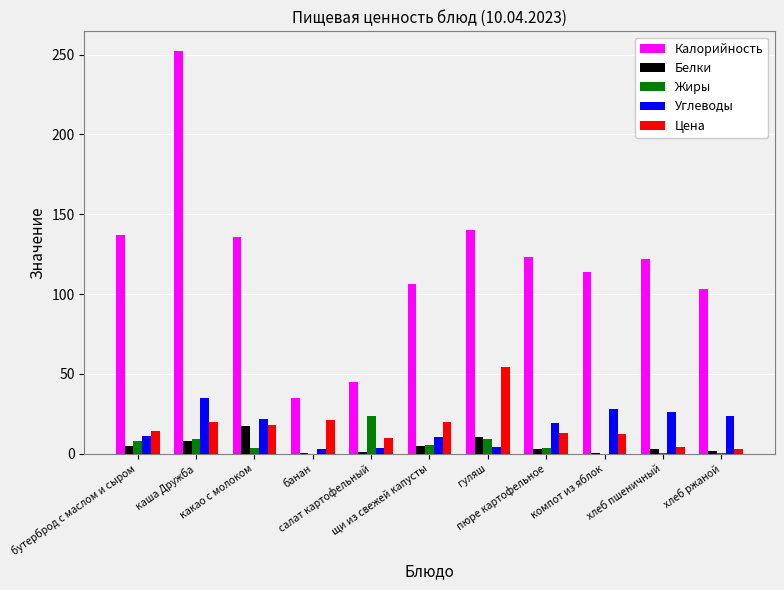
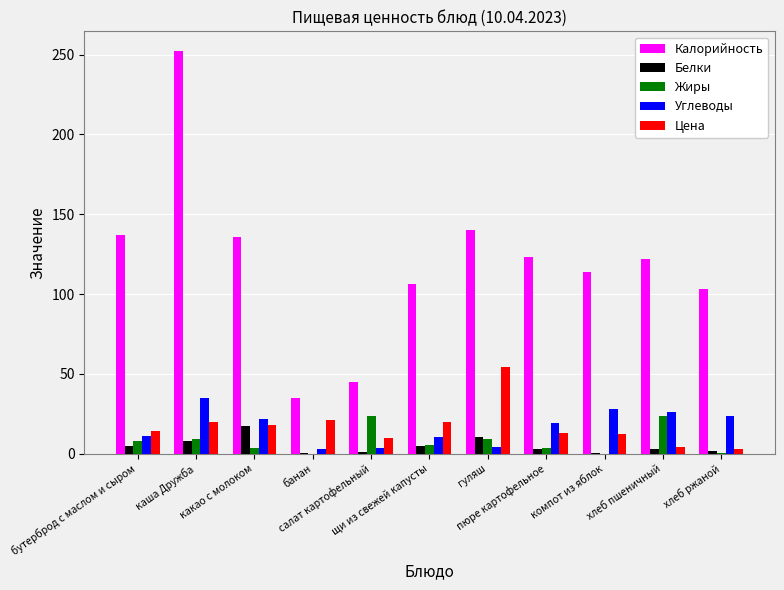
  {
    "Калорийность": {
      "бутерброд с маслом и сыром": 137,
      "каша Дружба": 252,
      "какао с молоком": 136,
      "банан": 35,
      "салат картофельный": 45,
      "щи из свежей капусты": 106,
      "гуляш": 140,
      "пюре картофельное": 123,
      "компот из яблок": 114,
      "хлеб пшеничный": 122,
      "хлеб ржаной": 103
    },
    "Белки": {
      "бутерброд с маслом и сыром": 5,
      "каша Дружба": 8,
      "какао с молоком": 17,
      "щи из свежей капусты": 5,
      "гуляш": 10,
      "пюре картофельное": 3,
      "хлеб пшеничный": 3,
      "хлеб ржаной": 2
    },
    "Жиры": {
      "бутерброд с маслом и сыром": 8,
      "каша Дружба": 9,
      "какао с молоком": 3,
      "банан": 0,
      "салат картофельный": 24,
      "щи из свежей капусты": 5,
      "гуляш": 9,
      "пюре картофельное": 4,
      "компот из яблок": 0,
-     "хлеб пшеничный": 1
+     "хлеб пшеничный": 23
    },
    "Углеводы": {
      "бутерброд с маслом и сыром": 11,
      "каша Дружба": 35,
      "какао с молоком": 22,
      "банан": 3,
      "салат картофельный": 3,
      "щи из свежей капусты": 10,
      "гуляш": 4,
      "пюре картофельное": 19,
      "компот из яблок": 28,
      "хлеб пшеничный": 26,
      "хлеб ржаной": 24
    },
    "Цена": {
      "бутерброд с маслом и сыром": 14,
      "каша Дружба": 20,
      "какао с молоком": 18,
      "банан": 21,
      "салат картофельный": 10,
      "щи из свежей капусты": 20,
      "гуляш": 54,
      "пюре картофельное": 13,
      "компот из яблок": 12,
      "хлеб пшеничный": 4,
      "хлеб ржаной": 3
    }
  }
